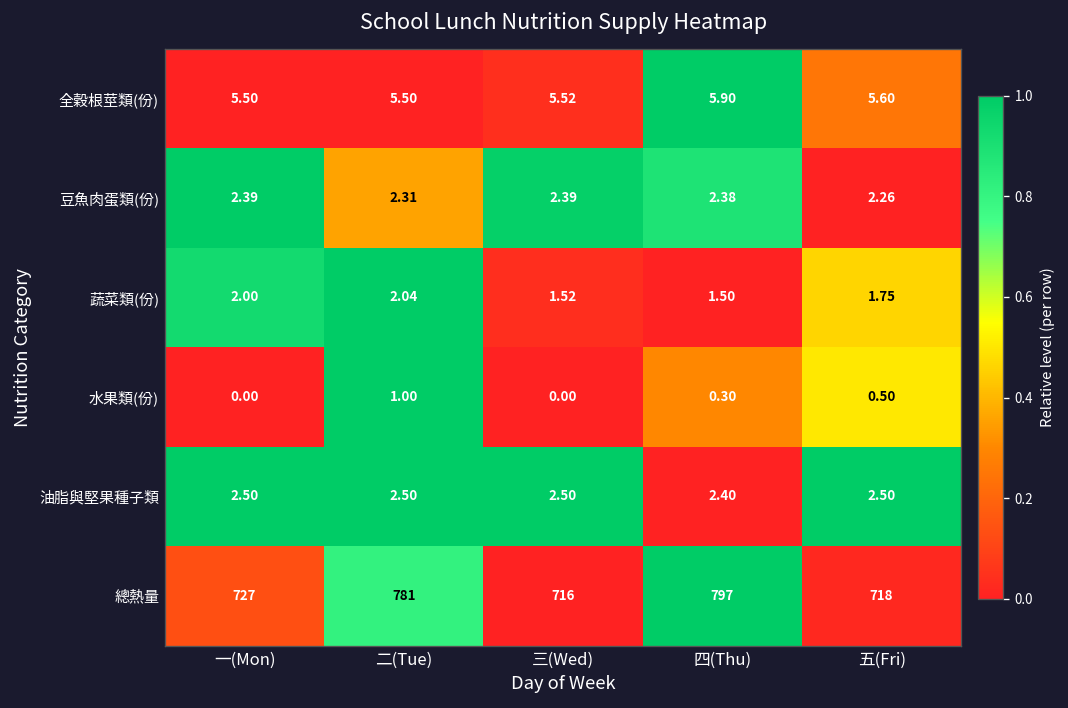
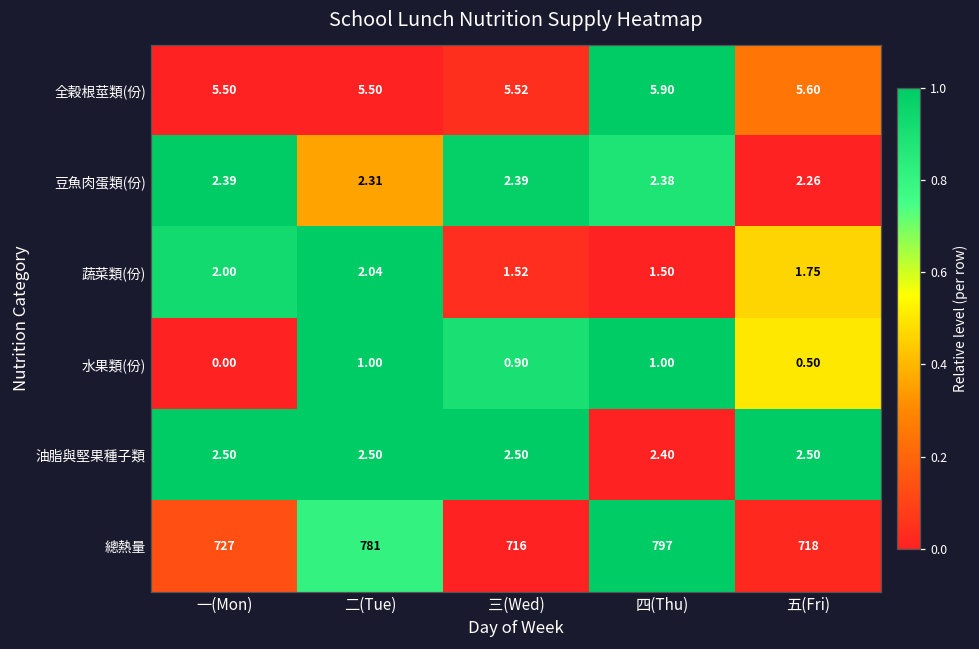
  {
    "全穀根莖類(份)": {
      "一(Mon)": 5.50,
      "二(Tue)": 5.50,
      "三(Wed)": 5.52,
      "四(Thu)": 5.90,
      "五(Fri)": 5.60
    },
    "豆魚肉蛋類(份)": {
      "一(Mon)": 2.39,
      "二(Tue)": 2.31,
      "三(Wed)": 2.39,
      "四(Thu)": 2.38,
      "五(Fri)": 2.26
    },
    "蔬菜類(份)": {
      "一(Mon)": 2.00,
      "二(Tue)": 2.04,
      "三(Wed)": 1.52,
      "四(Thu)": 1.50,
      "五(Fri)": 1.75
    },
    "水果類(份)": {
      "一(Mon)": 0.00,
      "二(Tue)": 1.00,
-     "三(Wed)": 0.00,
-     "四(Thu)": 0.30,
+     "三(Wed)": 0.90,
+     "四(Thu)": 1.00,
      "五(Fri)": 0.50
    },
    "油脂與堅果種子類": {
      "一(Mon)": 2.50,
      "二(Tue)": 2.50,
      "三(Wed)": 2.50,
      "四(Thu)": 2.40,
      "五(Fri)": 2.50
    },
    "總熱量": {
      "一(Mon)": 727,
      "二(Tue)": 781,
      "三(Wed)": 716,
      "四(Thu)": 797,
      "五(Fri)": 718
    }
  }
